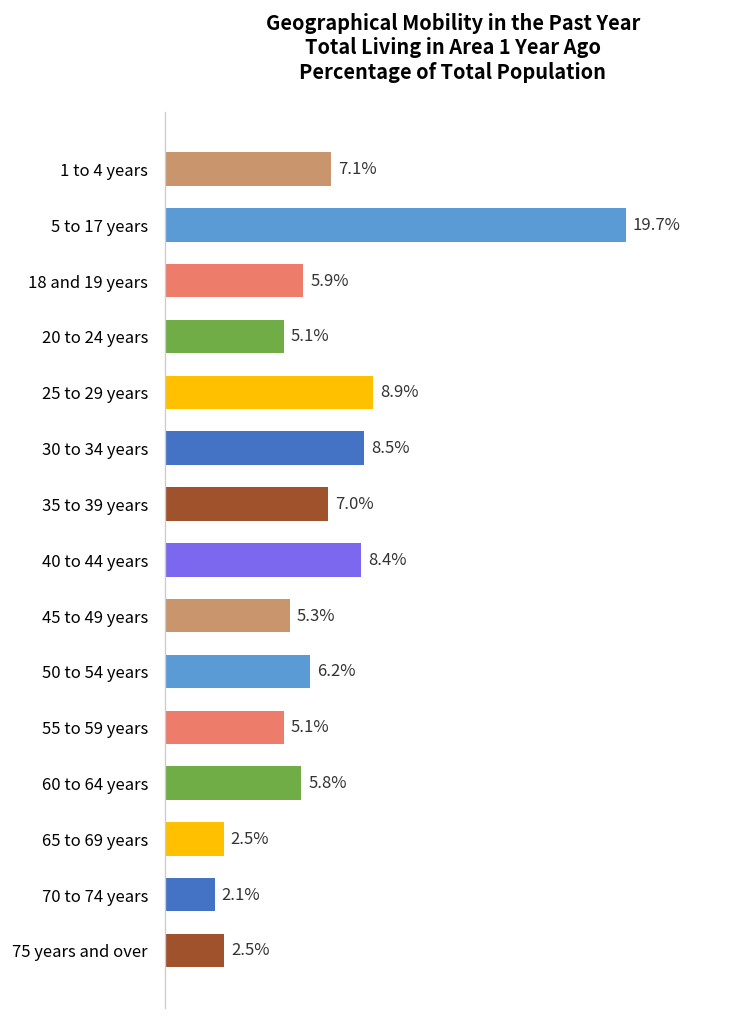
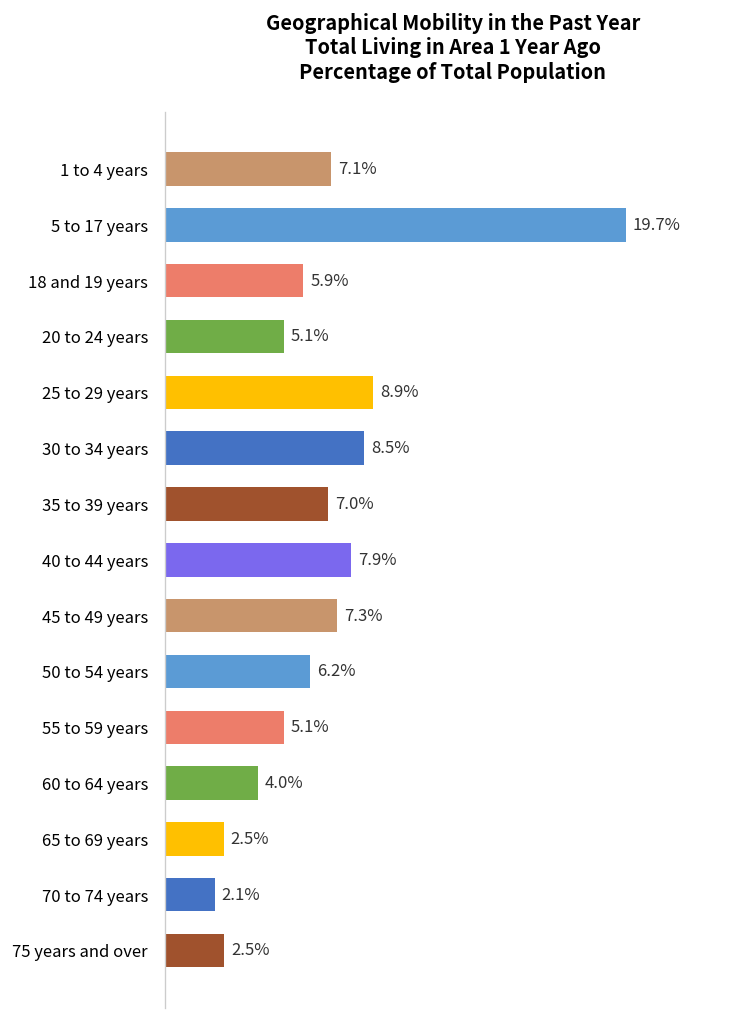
  {
    "1 to 4 years": "7.1%",
    "5 to 17 years": "19.7%",
    "18 and 19 years": "5.9%",
    "20 to 24 years": "5.1%",
    "25 to 29 years": "8.9%",
    "30 to 34 years": "8.5%",
    "35 to 39 years": "7.0%",
-   "40 to 44 years": "8.4%",
-   "45 to 49 years": "5.3%",
+   "40 to 44 years": "7.9%",
+   "45 to 49 years": "7.3%",
    "50 to 54 years": "6.2%",
    "55 to 59 years": "5.1%",
-   "60 to 64 years": "5.8%",
+   "60 to 64 years": "4.0%",
    "65 to 69 years": "2.5%",
    "70 to 74 years": "2.1%",
    "75 years and over": "2.5%"
  }
